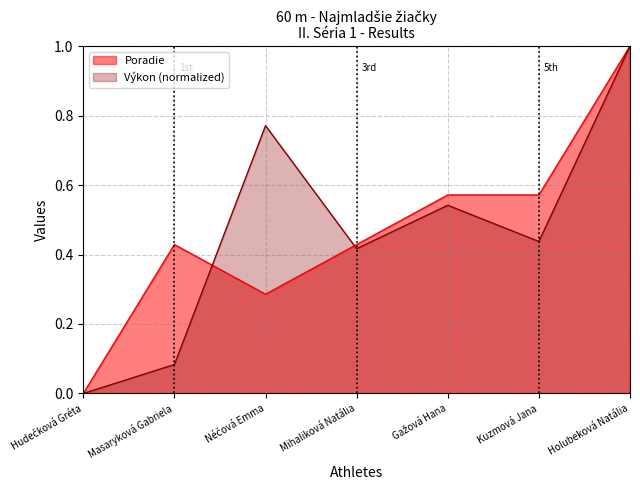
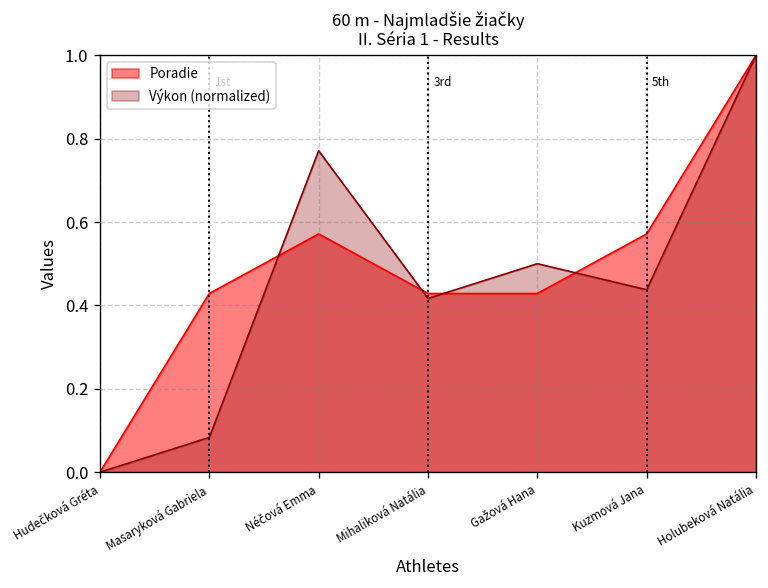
  {
    "Poradie": {
      "Masaryková Gabriela": 0.43,
-     "Néčová Emma": 0.29,
+     "Néčová Emma": 0.57,
      "Mihaliková Natália": 0.43,
-     "Gažová Hana": 0.57,
+     "Gažová Hana": 0.43,
      "Kuzmová Jana": 0.57
    },
    "Výkon (normalized)": {
      "Masaryková Gabriela": 0.08,
      "Néčová Emma": 0.77,
      "Mihaliková Natália": 0.42,
-     "Gažová Hana": 0.54,
+     "Gažová Hana": 0.50,
      "Kuzmová Jana": 0.44
    }
  }
